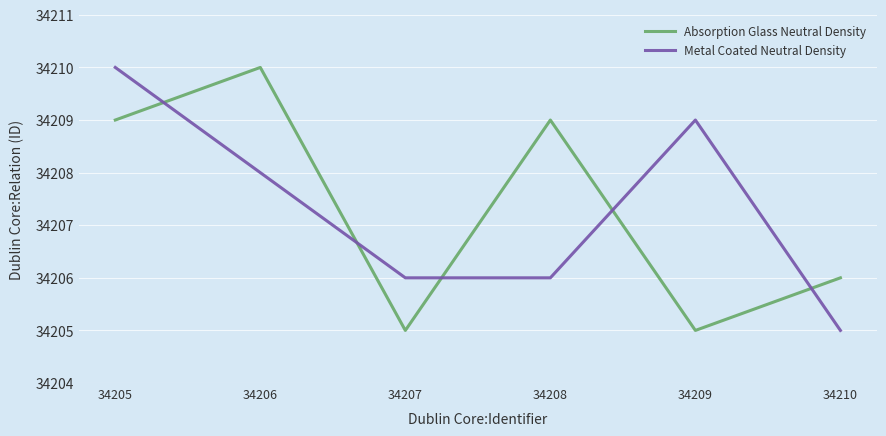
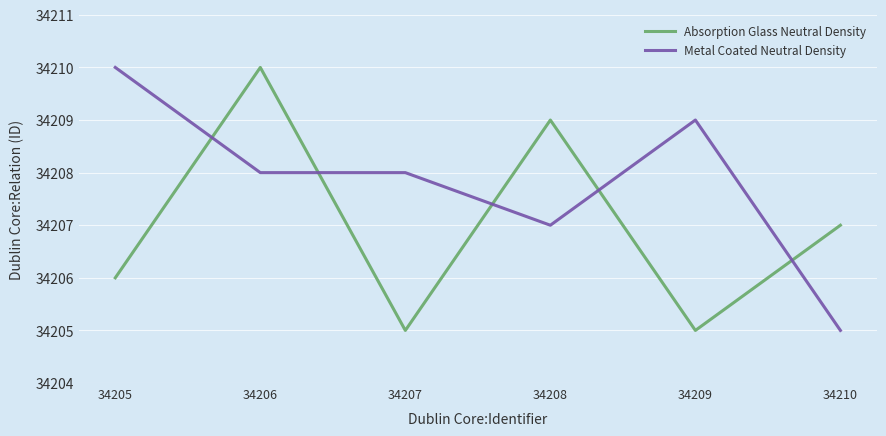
  {
    "Absorption Glass Neutral Density": {
-     "34205": 34209,
+     "34205": 34206,
      "34206": 34210,
      "34207": 34205,
      "34208": 34209,
      "34209": 34205,
-     "34210": 34206
+     "34210": 34207
    },
    "Metal Coated Neutral Density": {
      "34205": 34210,
      "34206": 34208,
-     "34207": 34206,
-     "34208": 34206,
+     "34207": 34208,
+     "34208": 34207,
      "34209": 34209,
      "34210": 34205
    }
  }
